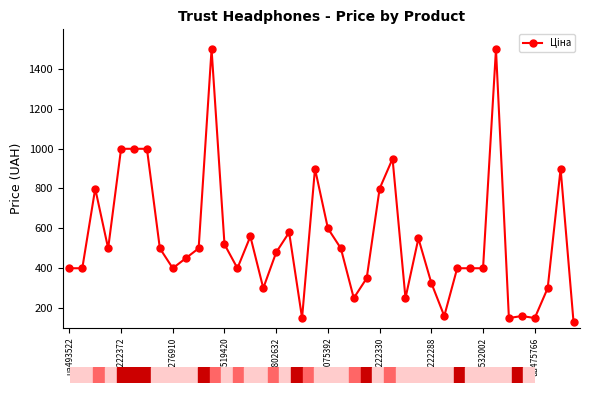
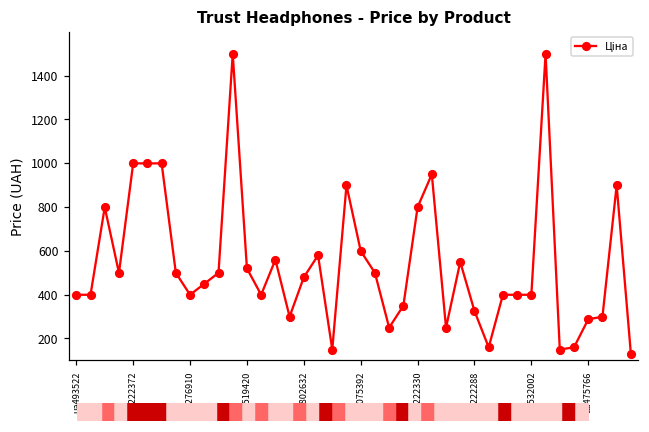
  {
    "ua493522": 400,
    "ua519420": 520,
    "ua075392": 600,
-   "ua475766": 150
+   "ua475766": 290
  }
